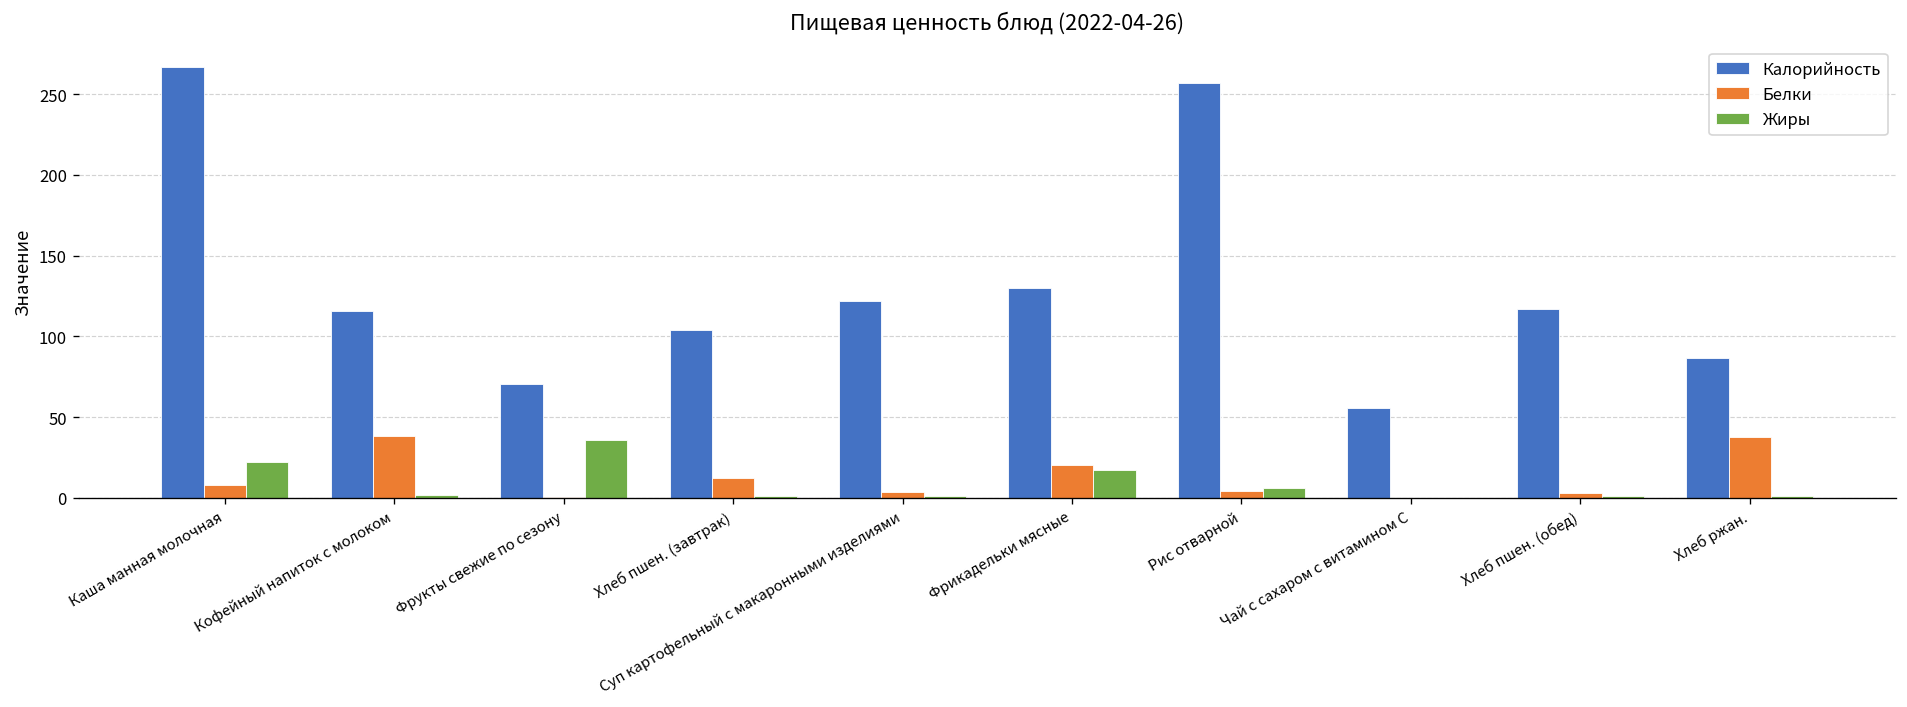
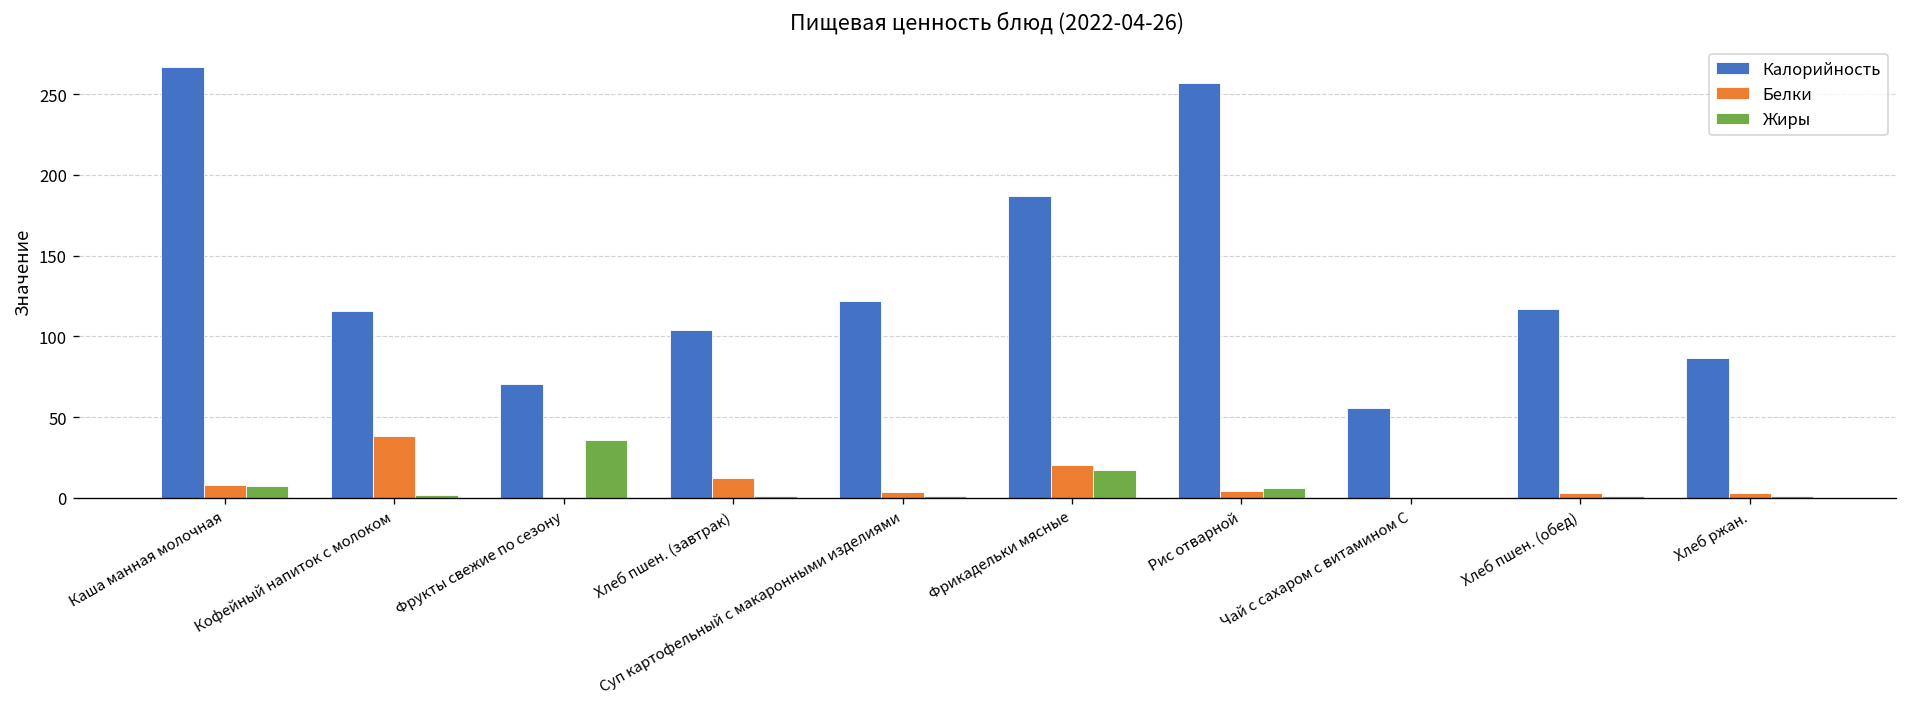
  {
    "Калорийность": {
      "Каша манная молочная": 267,
      "Кофейный напиток с молоком": 116,
      "Фрукты свежие по сезону": 71,
      "Хлеб пшен. (завтрак)": 104,
      "Суп картофельный с макаронными изделиями": 122,
-     "Фрикадельки мясные": 130,
+     "Фрикадельки мясные": 187,
      "Рис отварной": 257,
      "Чай с сахаром с витамином С": 56,
      "Хлеб пшен. (обед)": 117,
      "Хлеб ржан.": 87
    },
    "Белки": {
      "Каша манная молочная": 8,
      "Кофейный напиток с молоком": 39,
      "Хлеб пшен. (завтрак)": 12,
      "Суп картофельный с макаронными изделиями": 4,
      "Фрикадельки мясные": 20,
      "Рис отварной": 4,
      "Хлеб пшен. (обед)": 3,
-     "Хлеб ржан.": 38
+     "Хлеб ржан.": 3
    },
    "Жиры": {
-     "Каша манная молочная": 22,
+     "Каша манная молочная": 8,
      "Кофейный напиток с молоком": 2,
      "Фрукты свежие по сезону": 36,
      "Фрикадельки мясные": 18,
      "Рис отварной": 6,
      "Чай с сахаром с витамином С": 0
    }
  }
